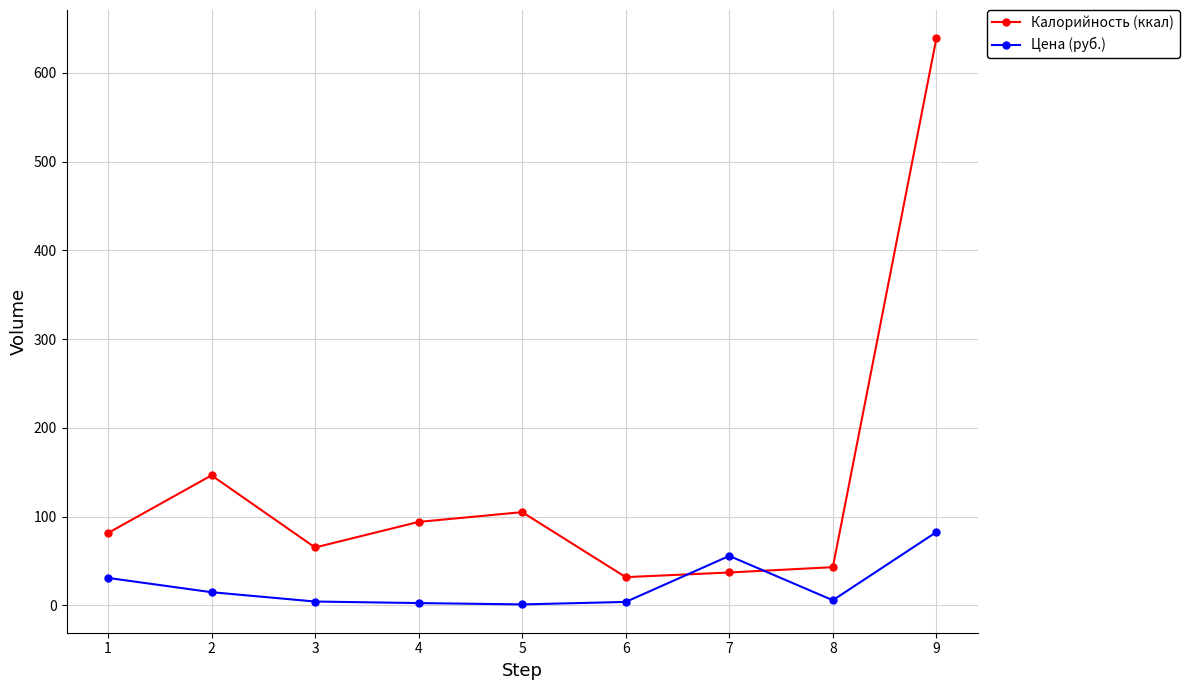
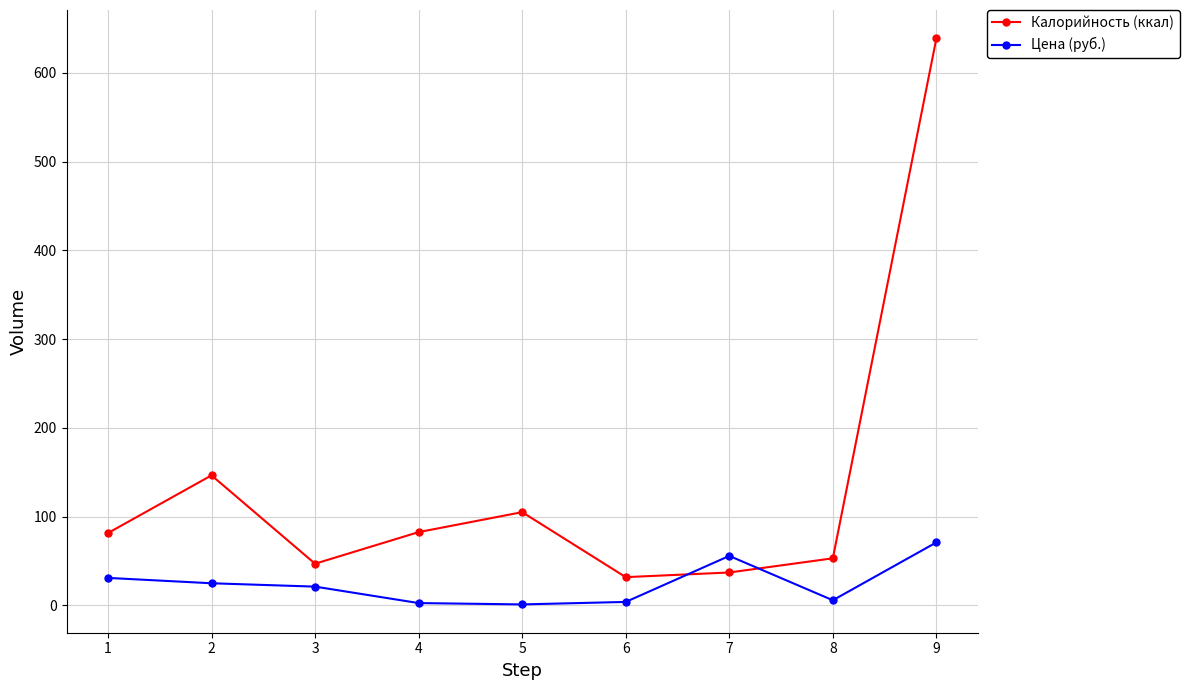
  {
    "Калорийность (ккал)": {
      "1": 80,
      "2": 150,
-     "3": 70,
-     "4": 90,
+     "3": 50,
+     "4": 80,
      "5": 110,
      "6": 30,
      "7": 40,
-     "8": 40,
+     "8": 50,
      "9": 640
    },
    "Цена (руб.)": {
      "1": 30,
-     "2": 10,
-     "3": 0,
+     "2": 20,
+     "3": 20,
      "4": 0,
      "5": 0,
      "6": 0,
      "7": 60,
      "8": 10,
-     "9": 80
+     "9": 70
    }
  }
